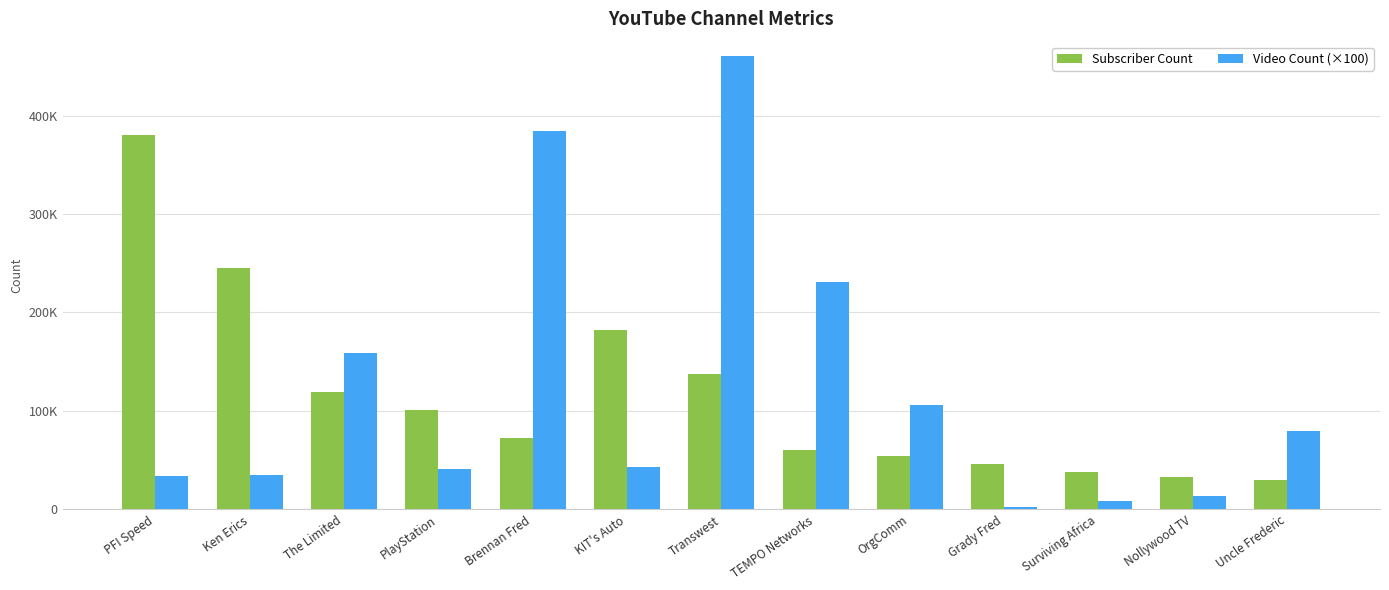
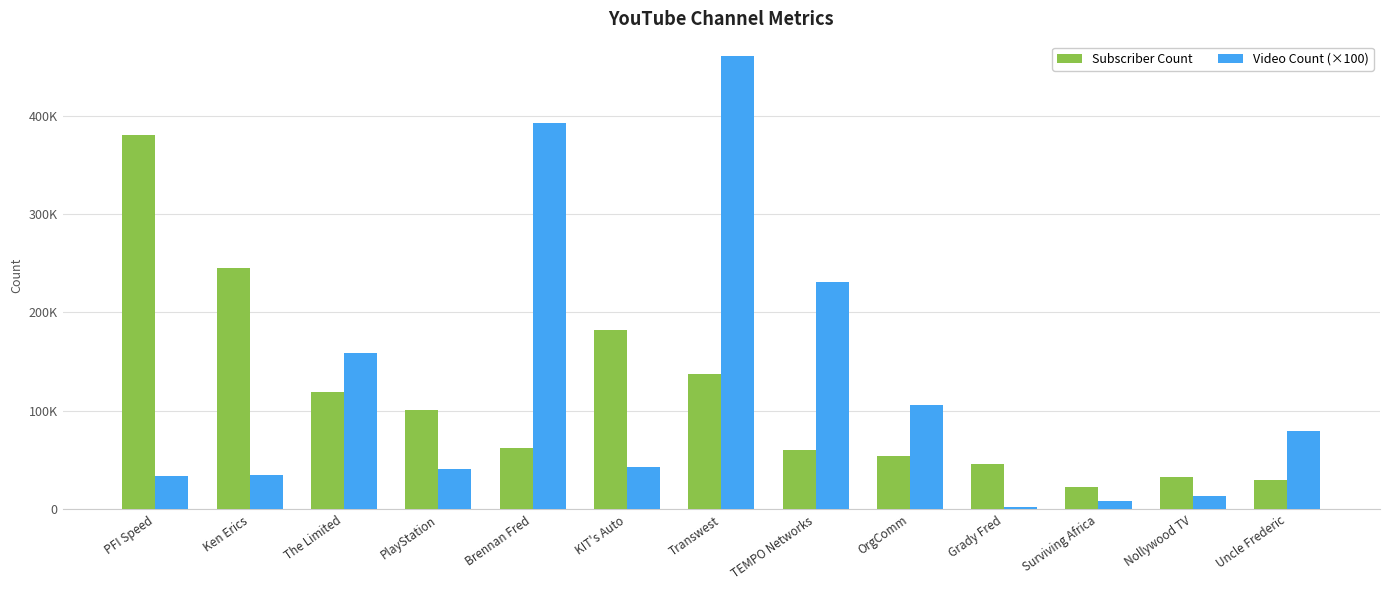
  {
    "Subscriber Count": {
      "PFI Speed": 380000,
      "Ken Erics": 250000,
      "The Limited": 120000,
      "PlayStation": 100000,
-     "Brennan Fred": 70000,
+     "Brennan Fred": 60000,
      "KIT's Auto": 180000,
      "Transwest": 140000,
      "TEMPO Networks": 60000,
      "OrgComm": 50000,
      "Grady Fred": 50000,
-     "Surviving Africa": 40000,
+     "Surviving Africa": 20000,
      "Nollywood TV": 30000,
      "Uncle Frederic": 30000
    },
    "Video Count (×100)": {
      "PFI Speed": 30000,
      "Ken Erics": 40000,
      "The Limited": 160000,
      "PlayStation": 40000,
-     "Brennan Fred": 380000,
+     "Brennan Fred": 390000,
      "KIT's Auto": 40000,
      "Transwest": 460000,
      "TEMPO Networks": 230000,
      "OrgComm": 110000,
      "Grady Fred": 0,
      "Surviving Africa": 10000,
      "Nollywood TV": 10000,
      "Uncle Frederic": 80000
    }
  }
